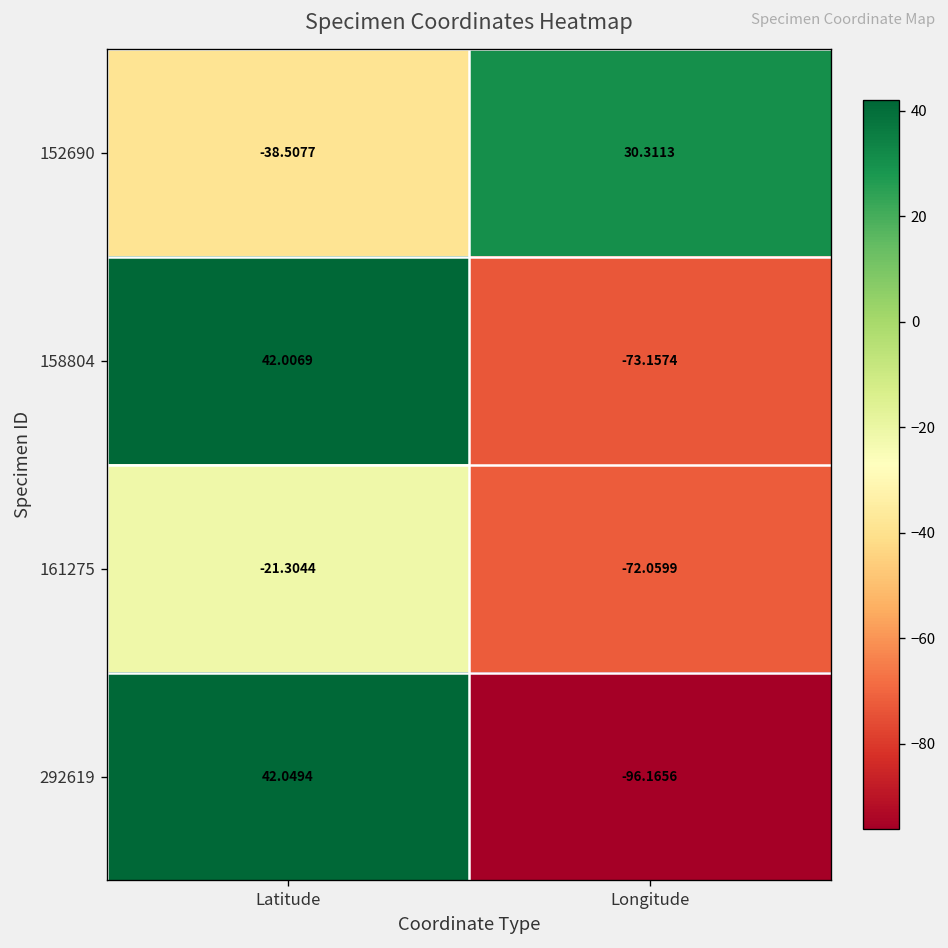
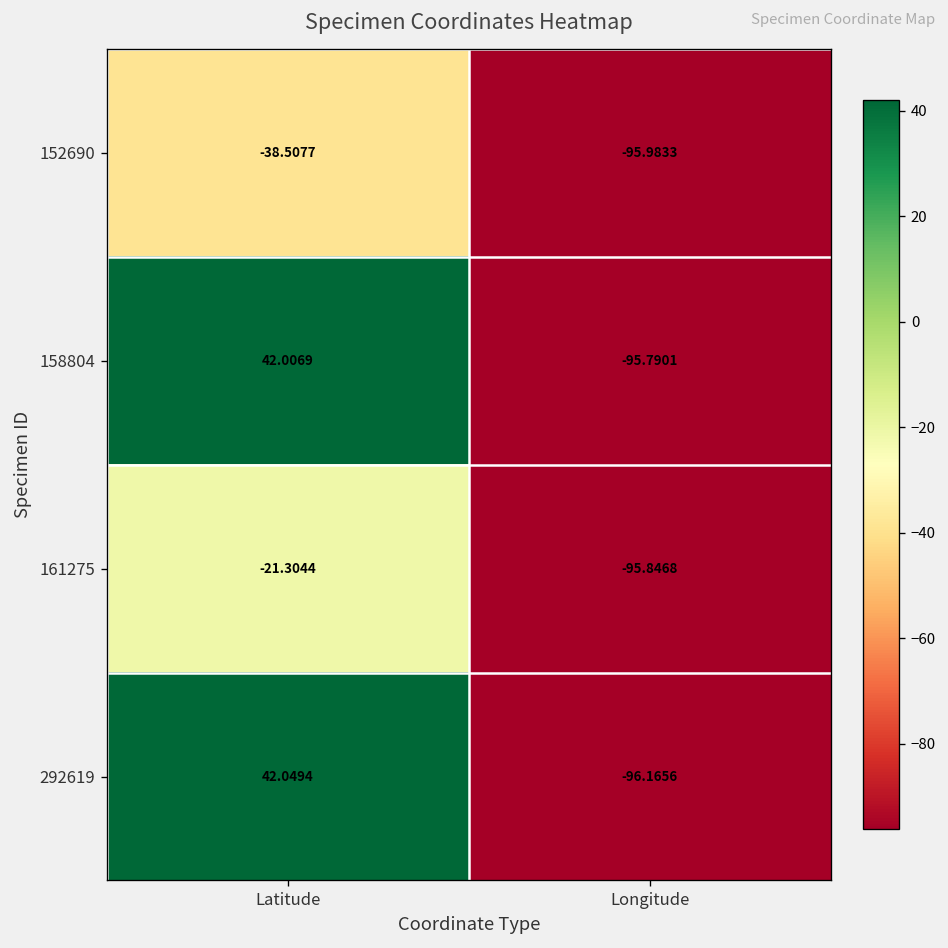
  {
    "152690": {
      "Latitude": -38.5077,
-     "Longitude": 30.3113
+     "Longitude": -95.9833
    },
    "158804": {
      "Latitude": 42.0069,
-     "Longitude": -73.1574
+     "Longitude": -95.7901
    },
    "161275": {
      "Latitude": -21.3044,
-     "Longitude": -72.0599
+     "Longitude": -95.8468
    },
    "292619": {
      "Latitude": 42.0494,
      "Longitude": -96.1656
    }
  }
